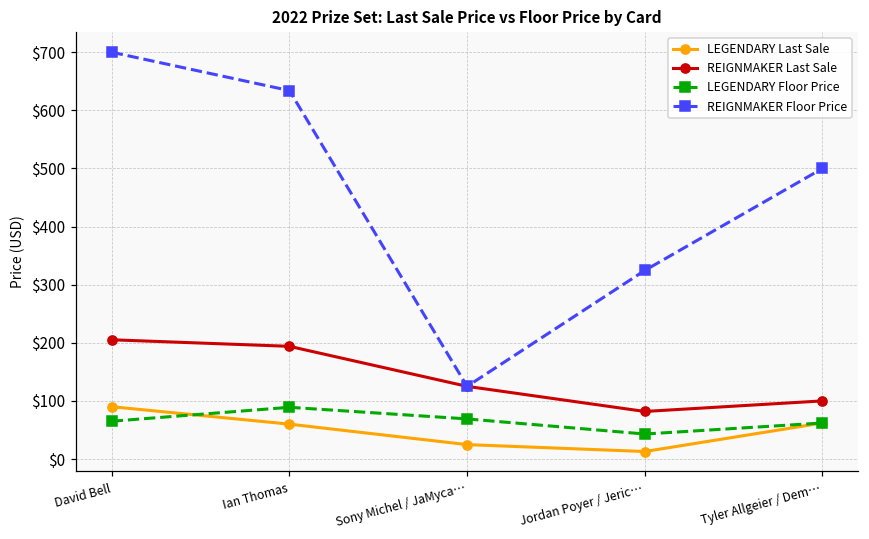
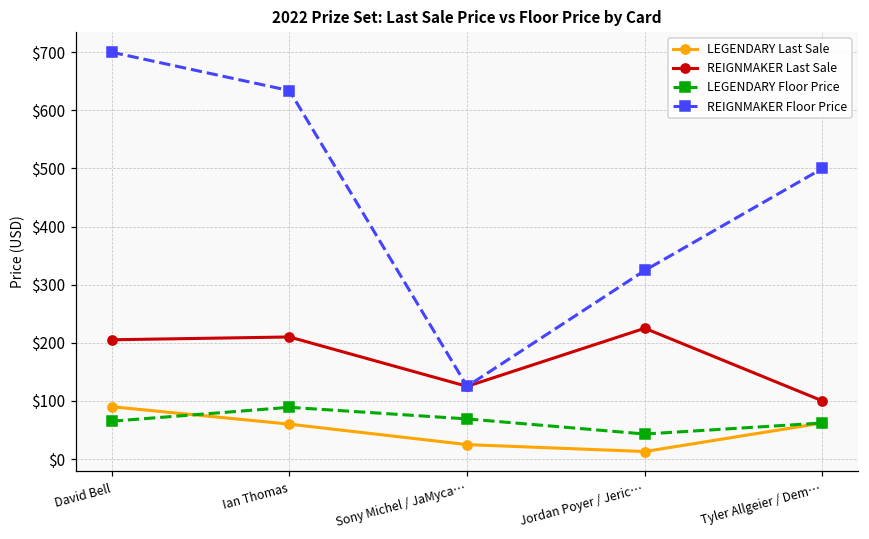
  {
    "LEGENDARY Last Sale": {
      "David Bell": "$90",
      "Ian Thomas": "$60",
      "Sony Michel / JaMyca…": "$20",
      "Jordan Poyer / Jeric…": "$10"
    },
    "REIGNMAKER Last Sale": {
      "David Bell": "$210",
-     "Ian Thomas": "$190",
-     "Jordan Poyer / Jeric…": "$80",
+     "Ian Thomas": "$210",
+     "Jordan Poyer / Jeric…": "$230",
      "Tyler Allgeier / Dem…": "$100"
    },
    "LEGENDARY Floor Price": {
      "David Bell": "$70",
      "Ian Thomas": "$90",
      "Sony Michel / JaMyca…": "$70",
      "Jordan Poyer / Jeric…": "$40"
    },
    "REIGNMAKER Floor Price": {
      "David Bell": "$700",
      "Ian Thomas": "$630",
      "Jordan Poyer / Jeric…": "$320",
      "Tyler Allgeier / Dem…": "$500"
    }
  }
